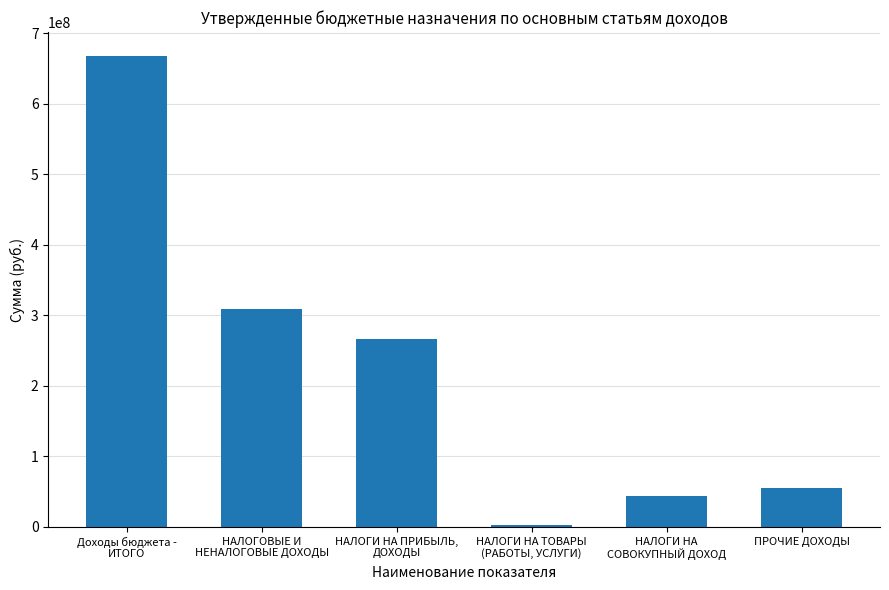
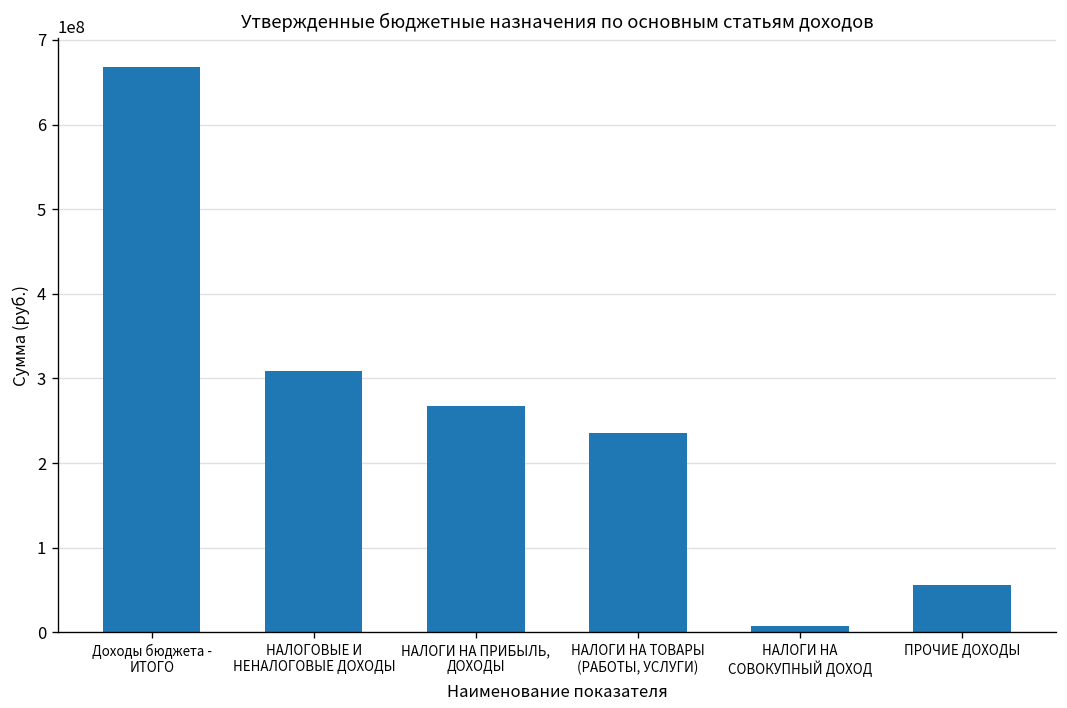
  {
    "Доходы бюджета - ИТОГО": 670000000,
    "НАЛОГОВЫЕ И НЕНАЛОГОВЫЕ ДОХОДЫ": 310000000,
    "НАЛОГИ НА ПРИБЫЛЬ, ДОХОДЫ": 270000000,
-   "НАЛОГИ НА ТОВАРЫ (РАБОТЫ, УСЛУГИ)": 0,
-   "НАЛОГИ НА СОВОКУПНЫЙ ДОХОД": 40000000,
+   "НАЛОГИ НА ТОВАРЫ (РАБОТЫ, УСЛУГИ)": 230000000,
+   "НАЛОГИ НА СОВОКУПНЫЙ ДОХОД": 10000000,
    "ПРОЧИЕ ДОХОДЫ": 60000000
  }
